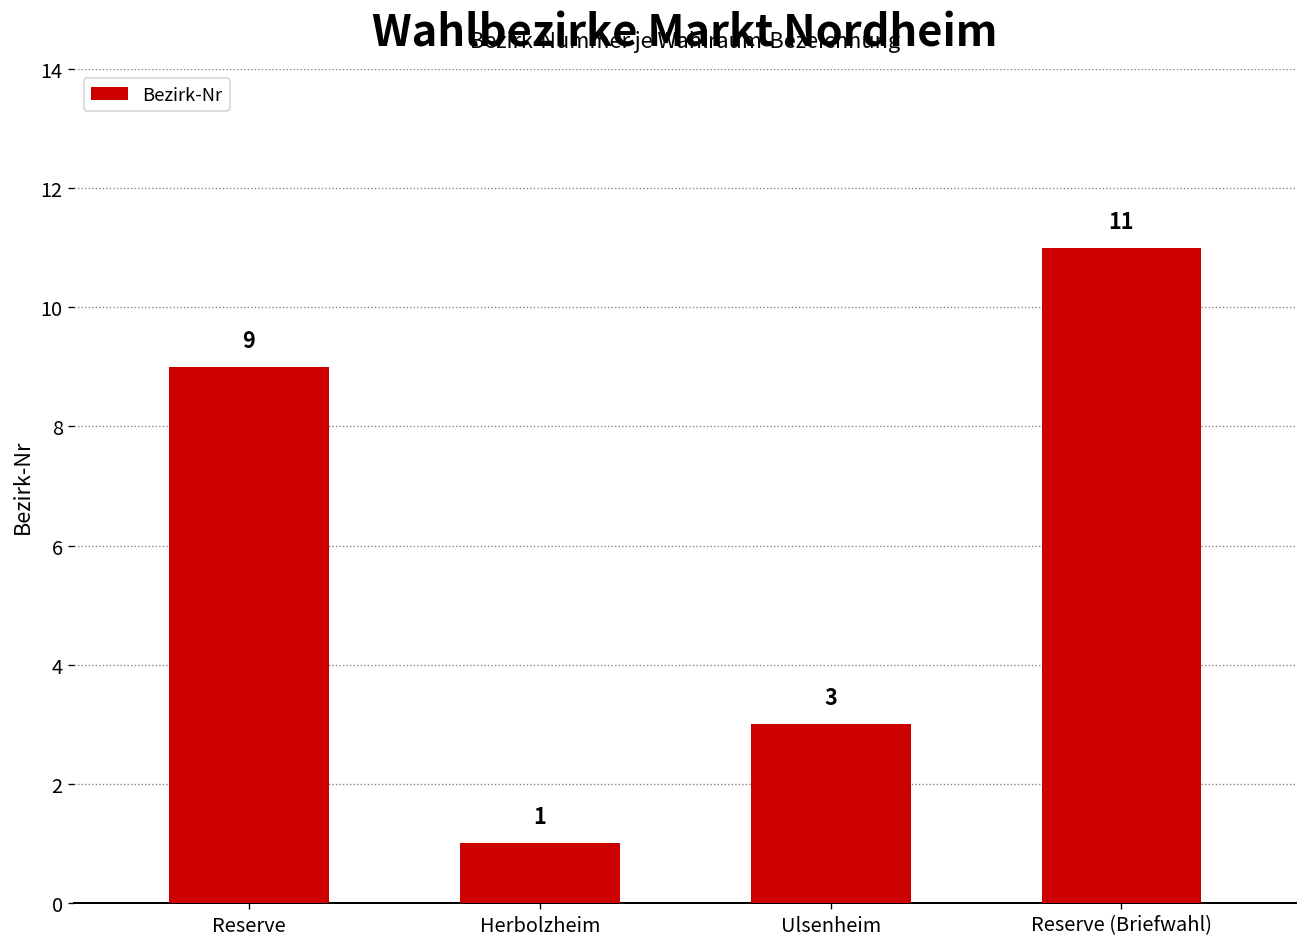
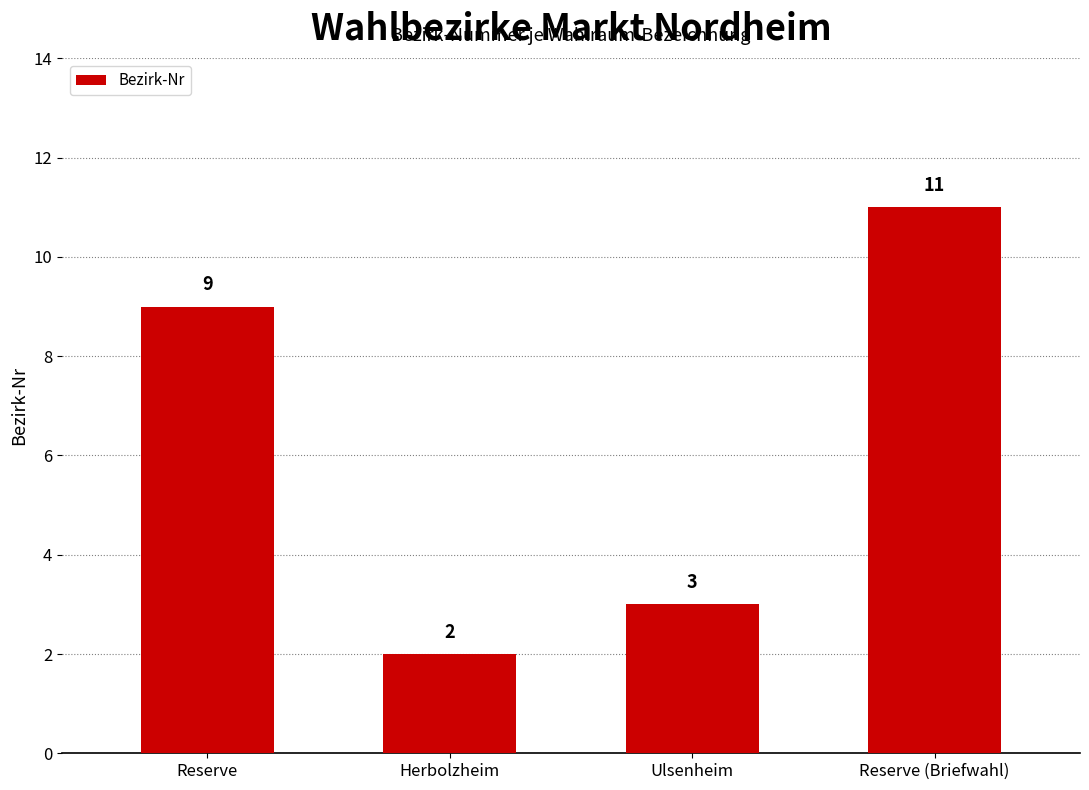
  {
    "Reserve": 9,
-   "Herbolzheim": 1,
+   "Herbolzheim": 2,
    "Ulsenheim": 3,
    "Reserve (Briefwahl)": 11
  }
